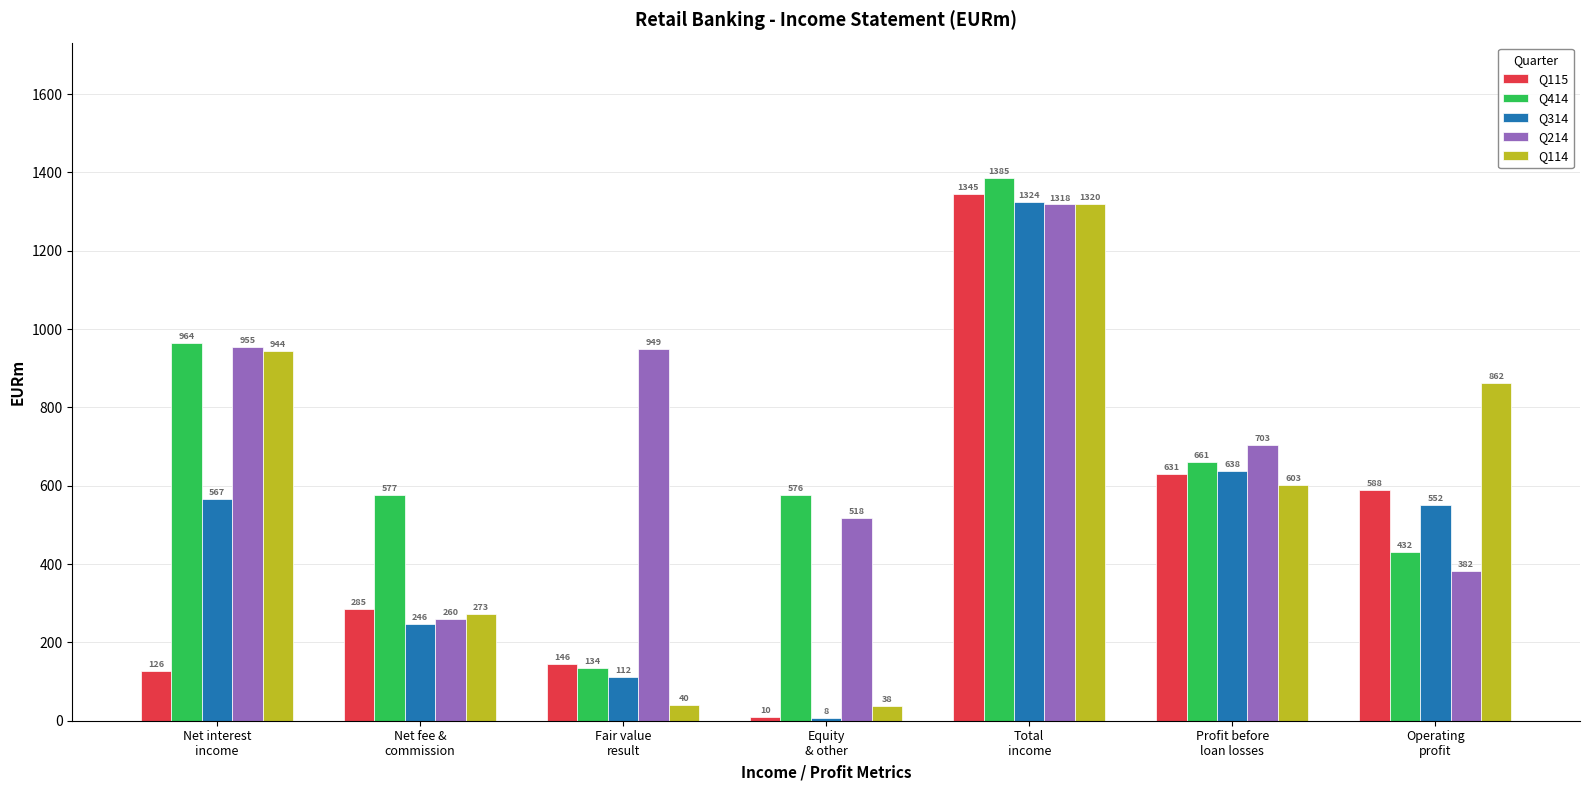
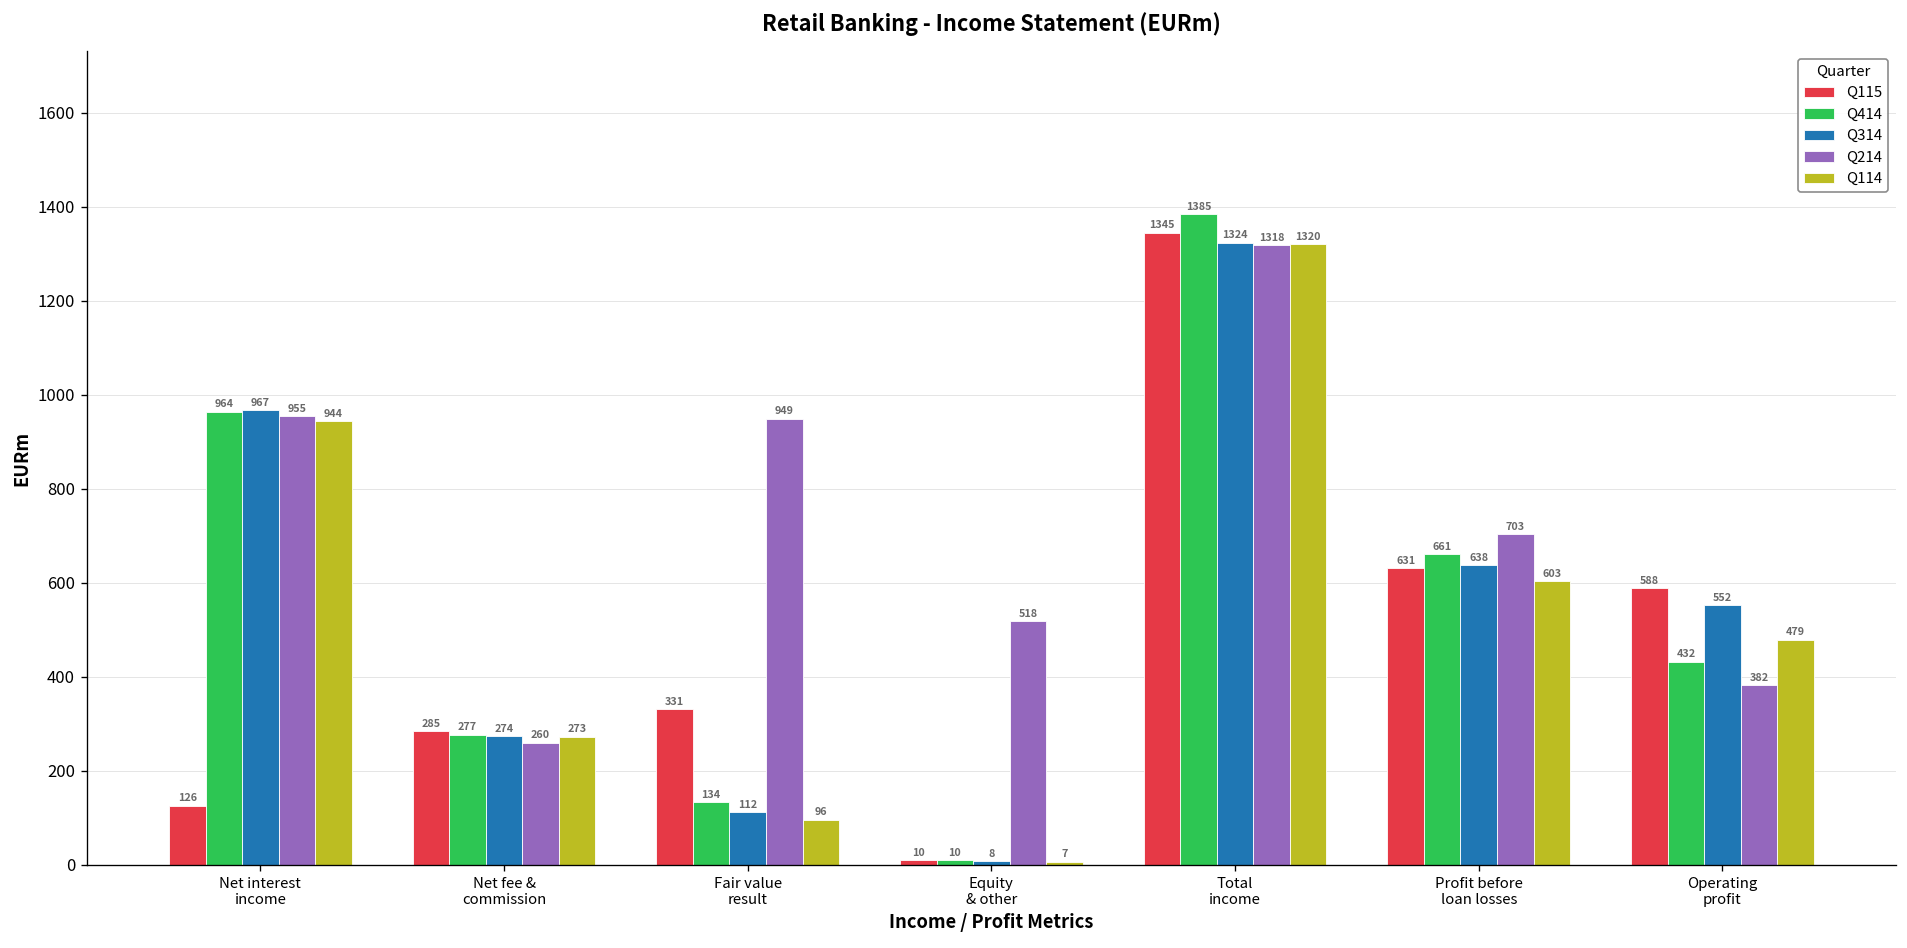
  {
    "Q115": {
      "Net interest income": 126,
      "Net fee & commission": 285,
-     "Fair value result": 146,
+     "Fair value result": 331,
      "Equity & other": 10,
      "Total income": 1345,
      "Profit before loan losses": 631,
      "Operating profit": 588
    },
    "Q414": {
      "Net interest income": 964,
-     "Net fee & commission": 577,
+     "Net fee & commission": 277,
      "Fair value result": 134,
-     "Equity & other": 576,
+     "Equity & other": 10,
      "Total income": 1385,
      "Profit before loan losses": 661,
      "Operating profit": 432
    },
    "Q314": {
-     "Net interest income": 567,
-     "Net fee & commission": 246,
+     "Net interest income": 967,
+     "Net fee & commission": 274,
      "Fair value result": 112,
      "Equity & other": 8,
      "Total income": 1324,
      "Profit before loan losses": 638,
      "Operating profit": 552
    },
    "Q214": {
      "Net interest income": 955,
      "Net fee & commission": 260,
      "Fair value result": 949,
      "Equity & other": 518,
      "Total income": 1318,
      "Profit before loan losses": 703,
      "Operating profit": 382
    },
    "Q114": {
      "Net interest income": 944,
      "Net fee & commission": 273,
-     "Fair value result": 40,
-     "Equity & other": 38,
+     "Fair value result": 96,
+     "Equity & other": 7,
      "Total income": 1320,
      "Profit before loan losses": 603,
-     "Operating profit": 862
+     "Operating profit": 479
    }
  }
